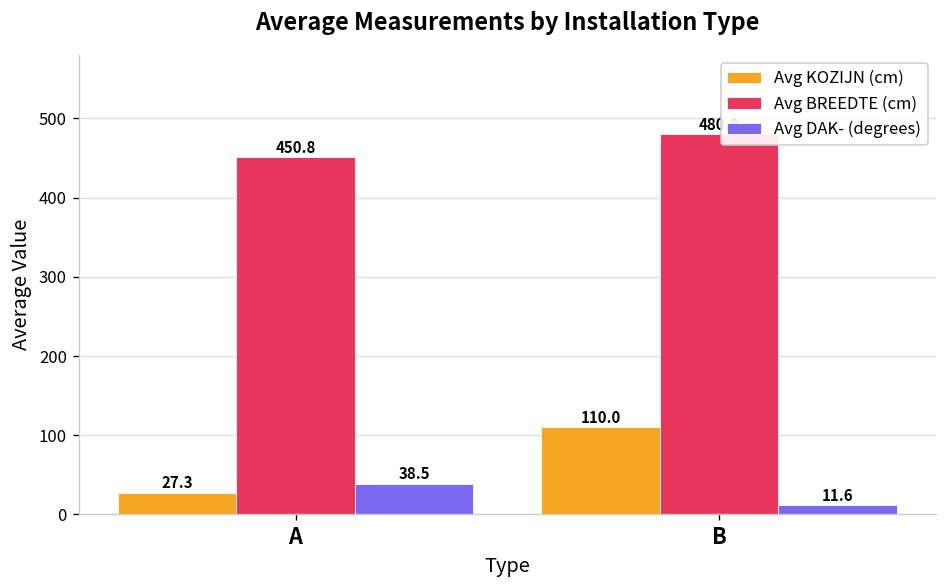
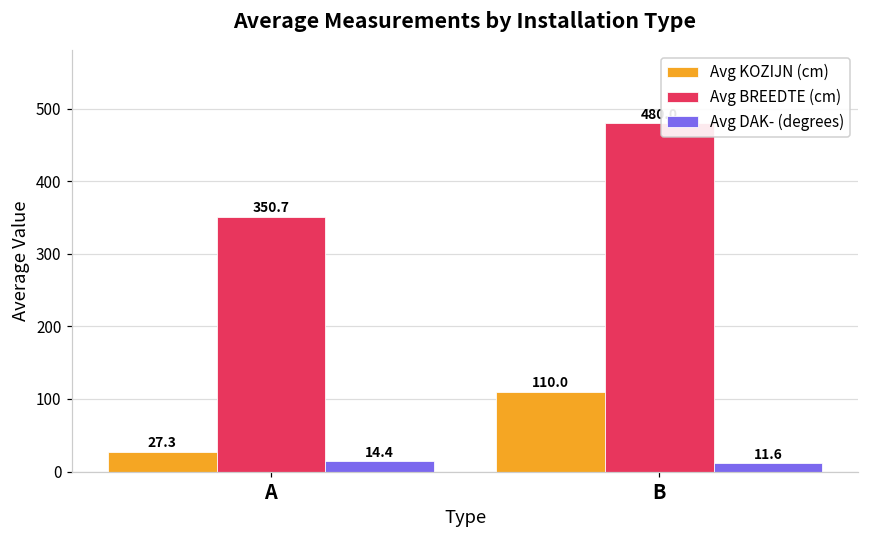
  {
    "Avg KOZIJN (cm)": {
      "A": 27.3,
      "B": 110.0
    },
    "Avg BREEDTE (cm)": {
-     "A": 450.8
+     "A": 350.7
    },
    "Avg DAK- (degrees)": {
-     "A": 38.5,
+     "A": 14.4,
      "B": 11.6
    }
  }
